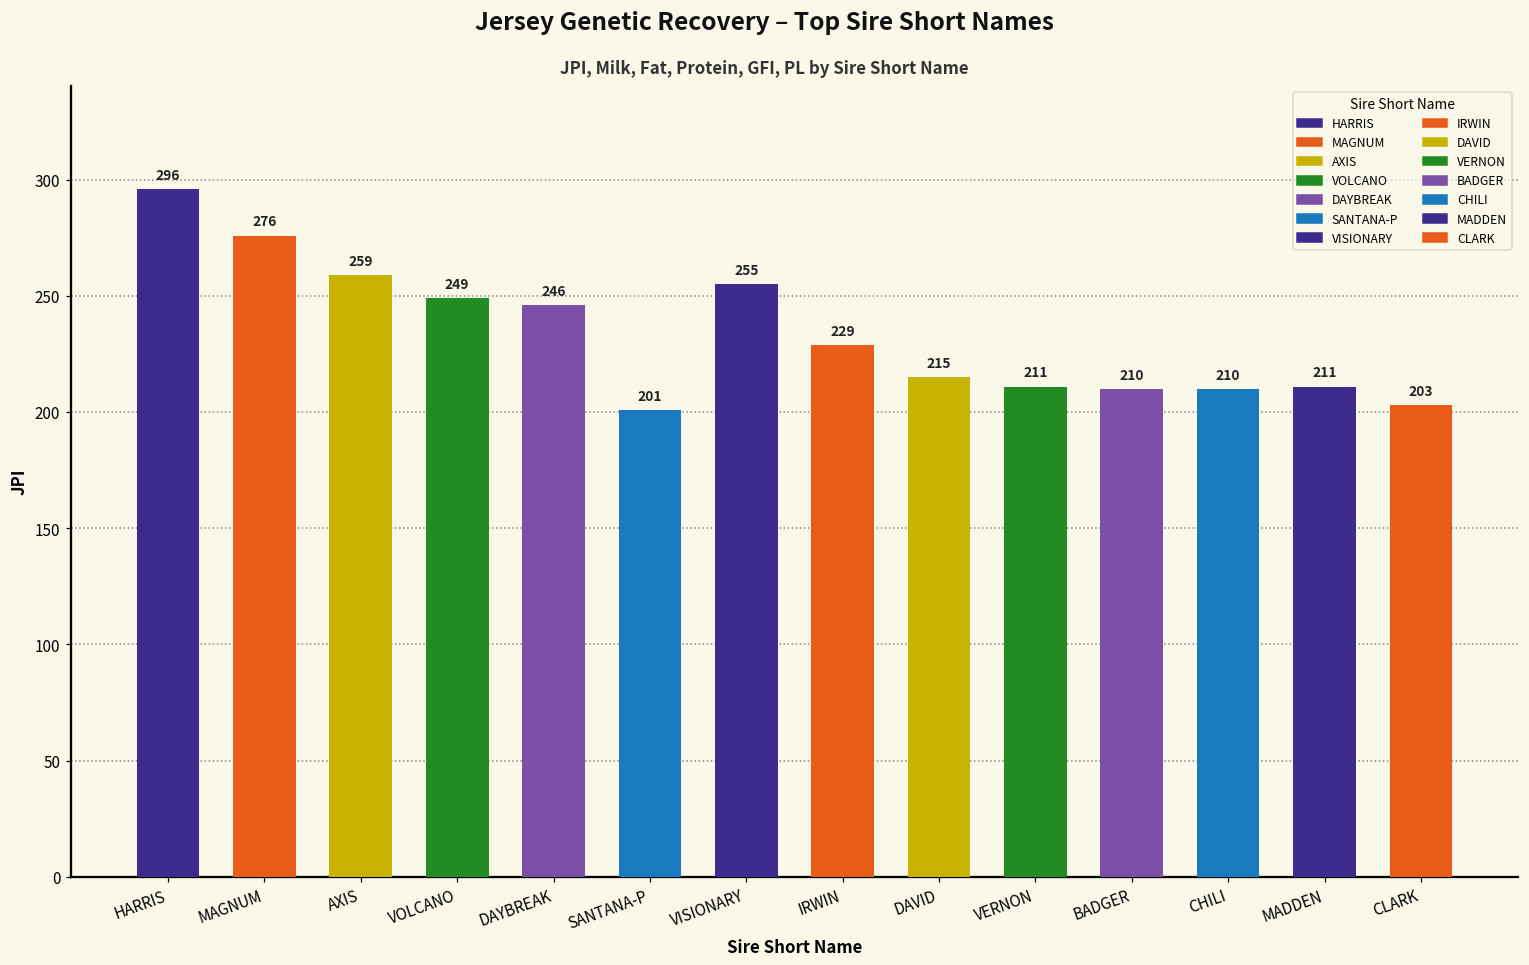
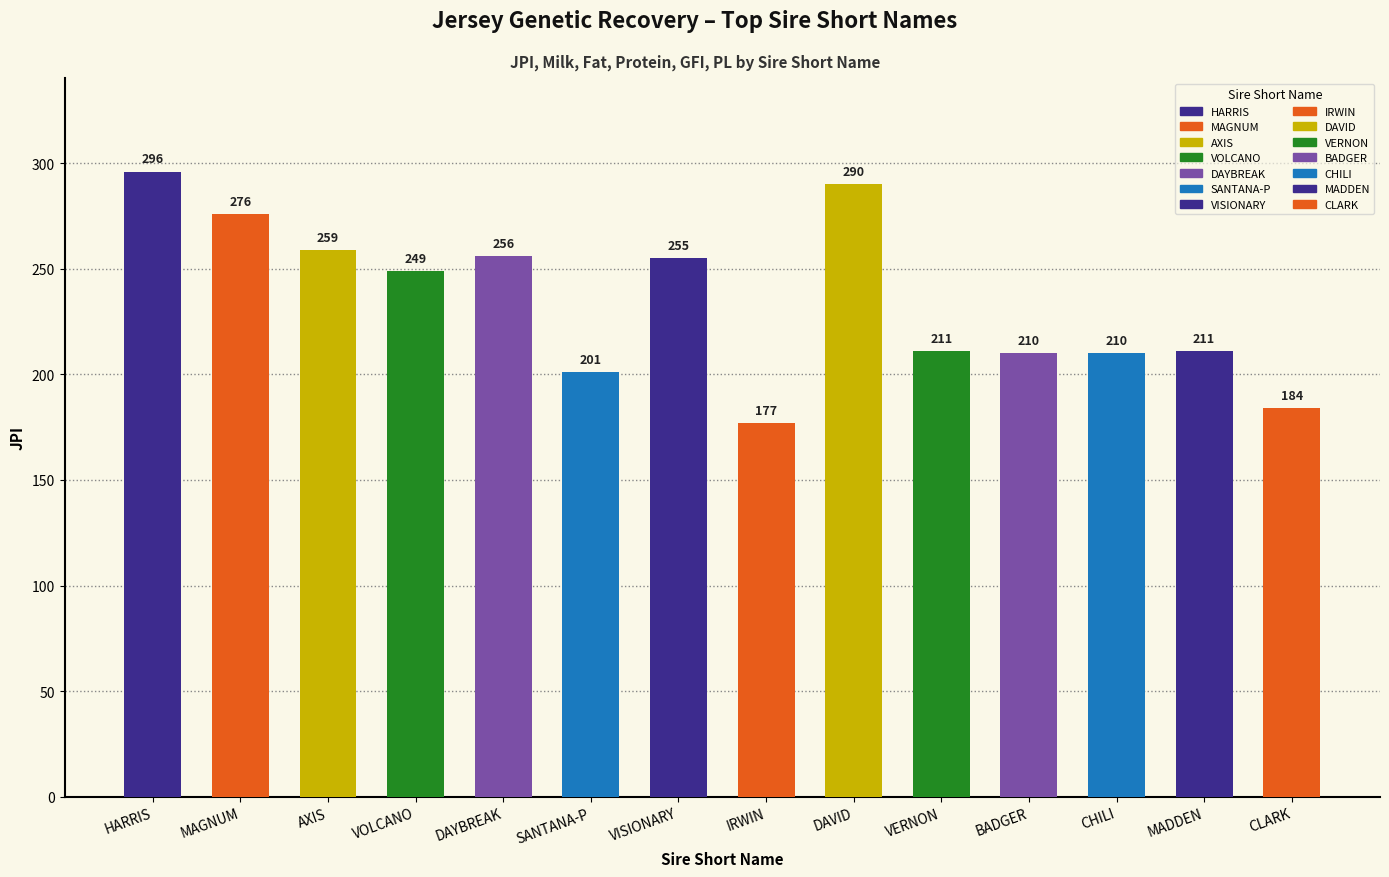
  {
    "HARRIS": 296,
    "MAGNUM": 276,
    "AXIS": 259,
    "VOLCANO": 249,
-   "DAYBREAK": 246,
+   "DAYBREAK": 256,
    "SANTANA-P": 201,
    "VISIONARY": 255,
-   "IRWIN": 229,
-   "DAVID": 215,
+   "IRWIN": 177,
+   "DAVID": 290,
    "VERNON": 211,
    "BADGER": 210,
    "CHILI": 210,
    "MADDEN": 211,
-   "CLARK": 203
+   "CLARK": 184
  }
